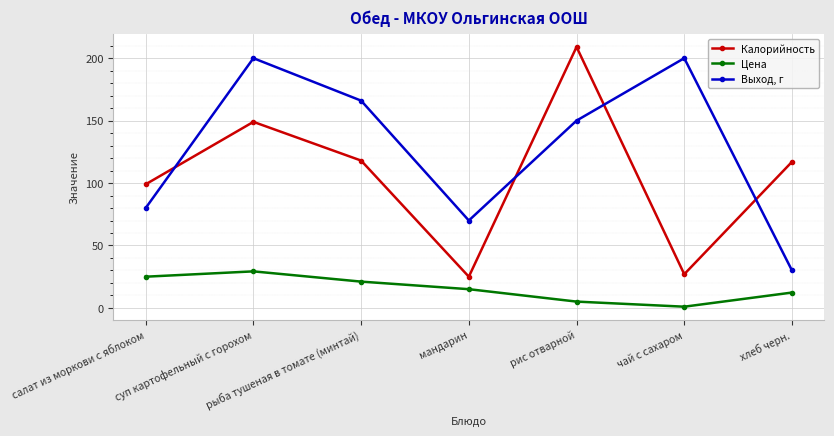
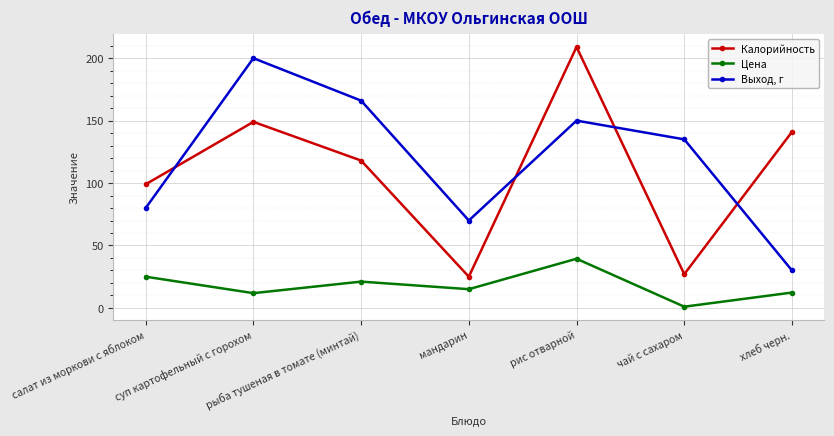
  {
    "Калорийность": {
      "салат из моркови с яблоком": 99,
      "суп картофельный с горохом": 149,
      "рыба тушеная в томате (минтай)": 118,
      "мандарин": 25,
      "рис отварной": 209,
      "чай с сахаром": 27,
-     "хлеб черн.": 117
+     "хлеб черн.": 141
    },
    "Цена": {
      "салат из моркови с яблоком": 25,
-     "суп картофельный с горохом": 29,
+     "суп картофельный с горохом": 12,
      "рыба тушеная в томате (минтай)": 21,
      "мандарин": 15,
-     "рис отварной": 5,
+     "рис отварной": 39,
      "чай с сахаром": 1,
      "хлеб черн.": 12
    },
    "Выход, г": {
      "салат из моркови с яблоком": 80,
      "суп картофельный с горохом": 200,
      "рыба тушеная в томате (минтай)": 166,
      "мандарин": 70,
      "рис отварной": 150,
-     "чай с сахаром": 200,
+     "чай с сахаром": 135,
      "хлеб черн.": 30
    }
  }
